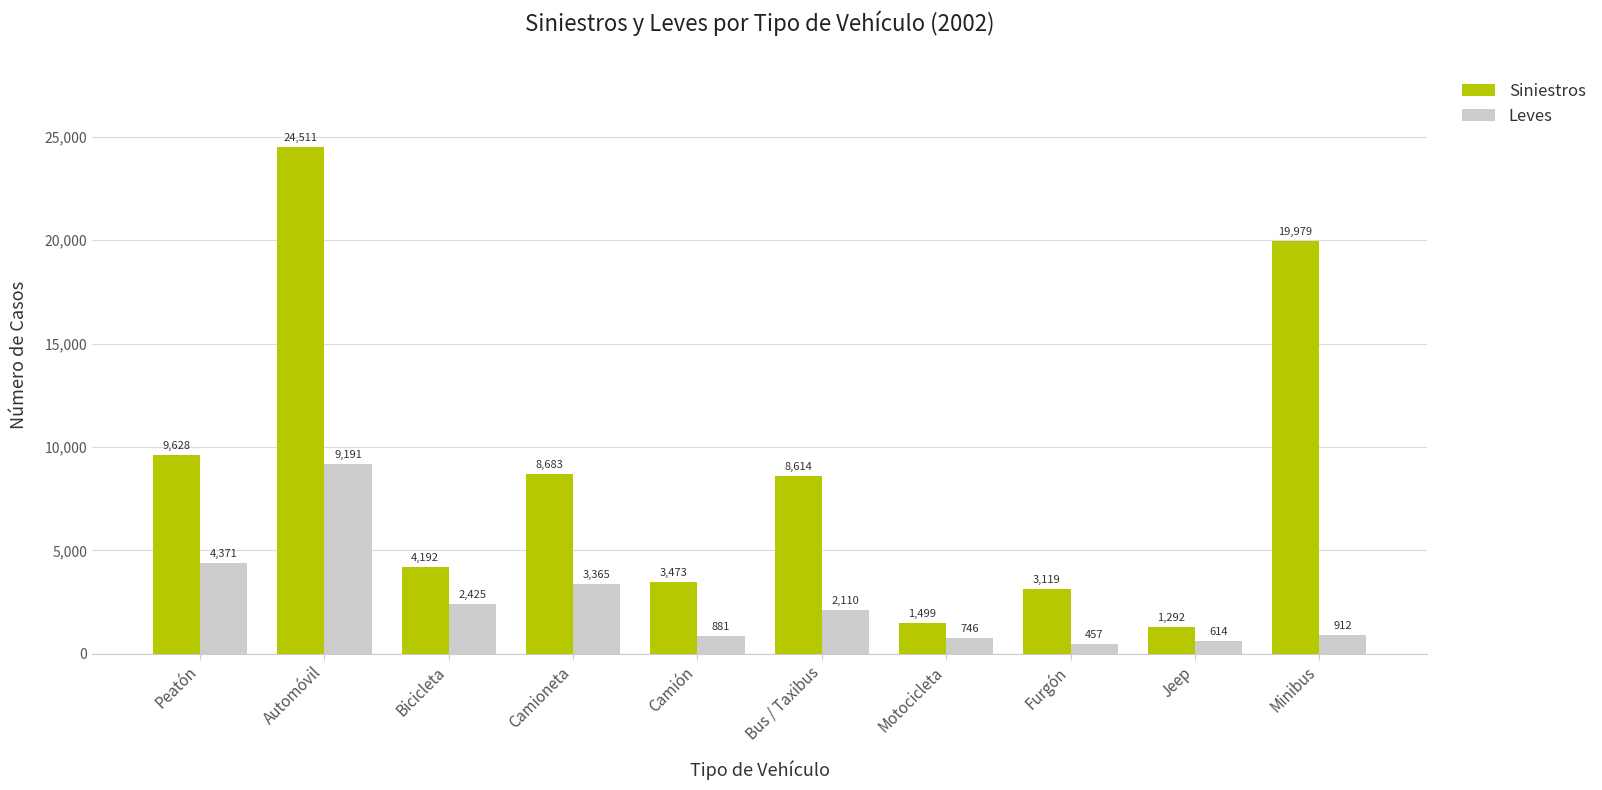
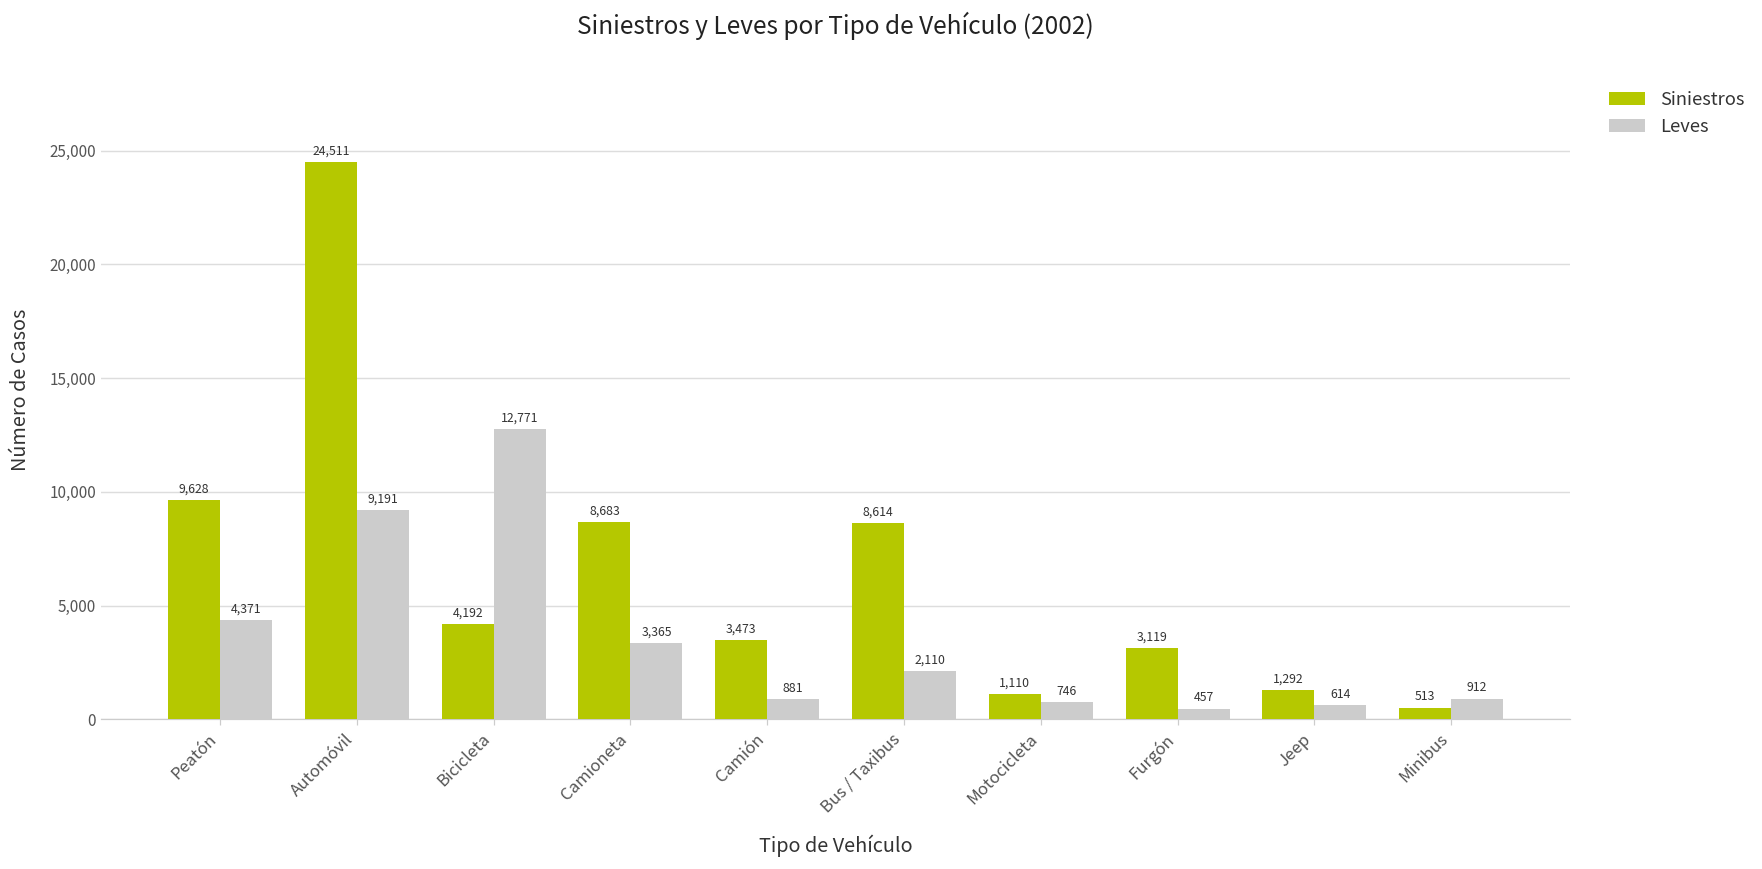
  {
    "Siniestros": {
      "Peatón": "9,628",
      "Automóvil": "24,511",
      "Bicicleta": "4,192",
      "Camioneta": "8,683",
      "Camión": "3,473",
      "Bus / Taxibus": "8,614",
-     "Motocicleta": "1,499",
+     "Motocicleta": "1,110",
      "Furgón": "3,119",
      "Jeep": "1,292",
-     "Minibus": "19,979"
+     "Minibus": "513"
    },
    "Leves": {
      "Peatón": "4,371",
      "Automóvil": "9,191",
-     "Bicicleta": "2,425",
+     "Bicicleta": "12,771",
      "Camioneta": "3,365",
      "Camión": "881",
      "Bus / Taxibus": "2,110",
      "Motocicleta": "746",
      "Furgón": "457",
      "Jeep": "614",
      "Minibus": "912"
    }
  }
